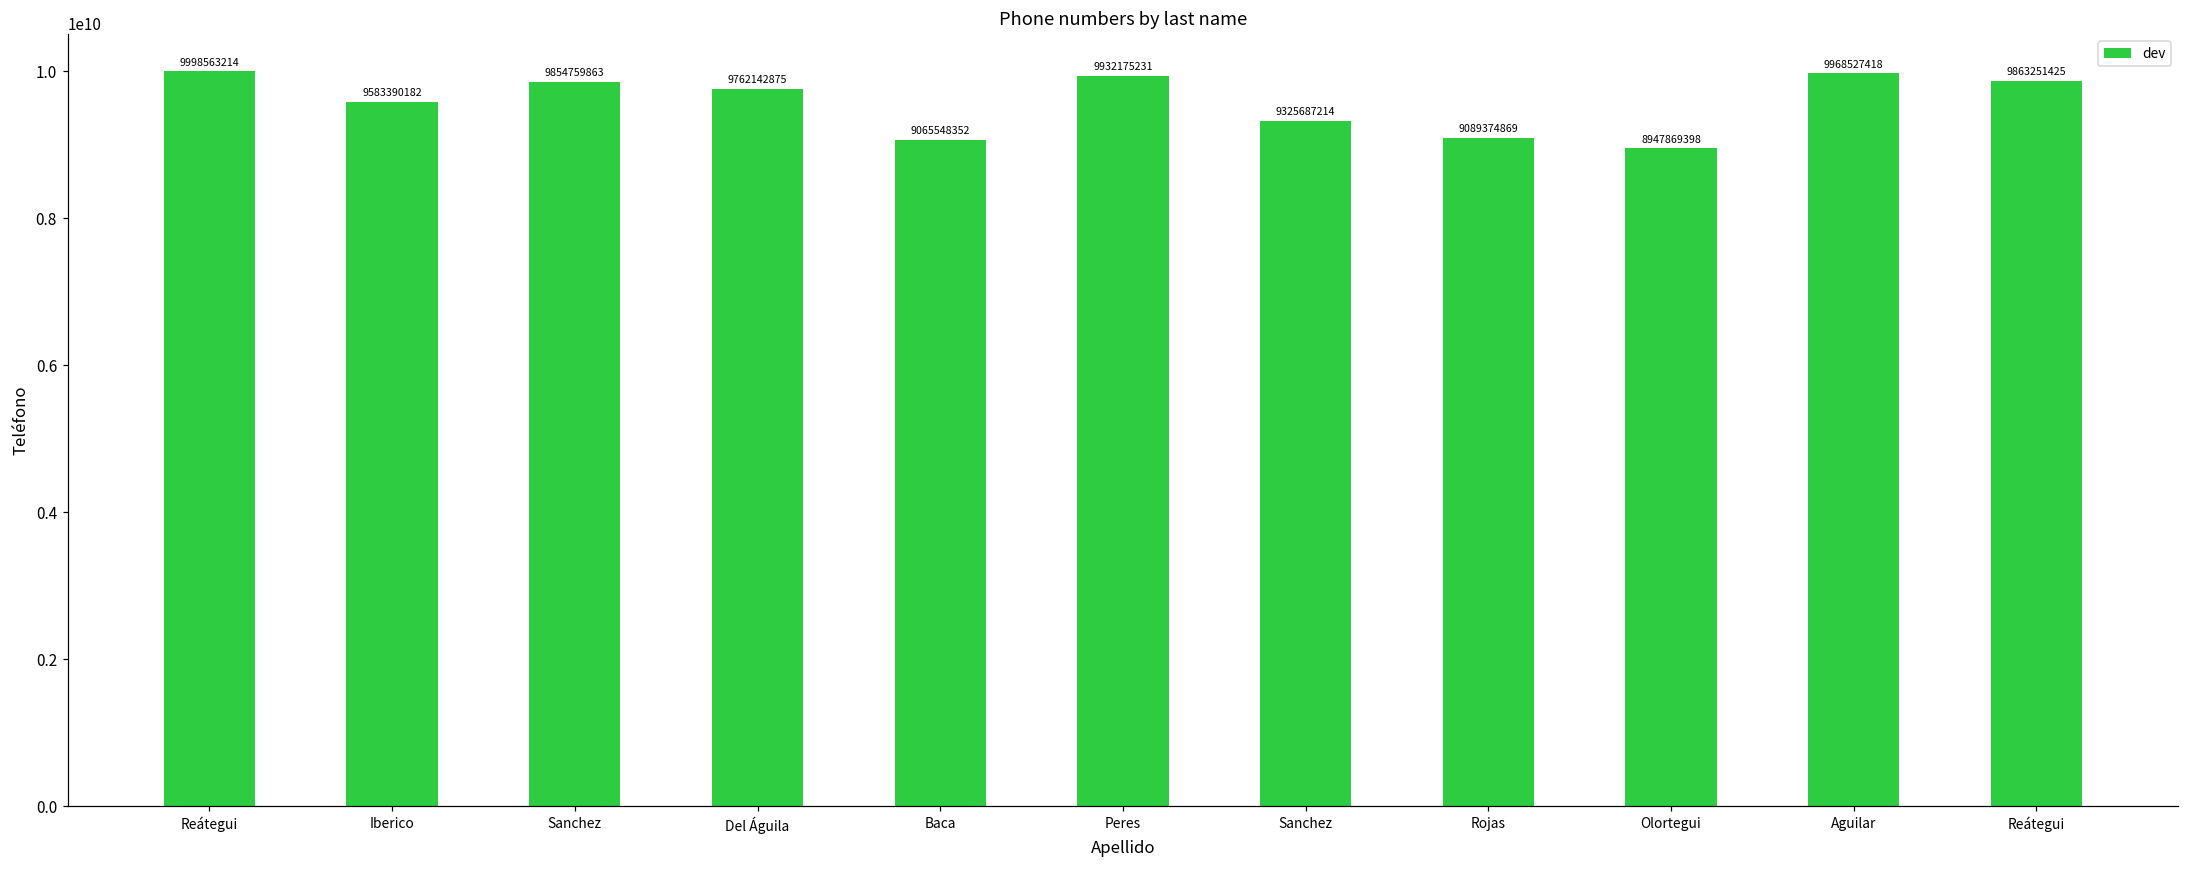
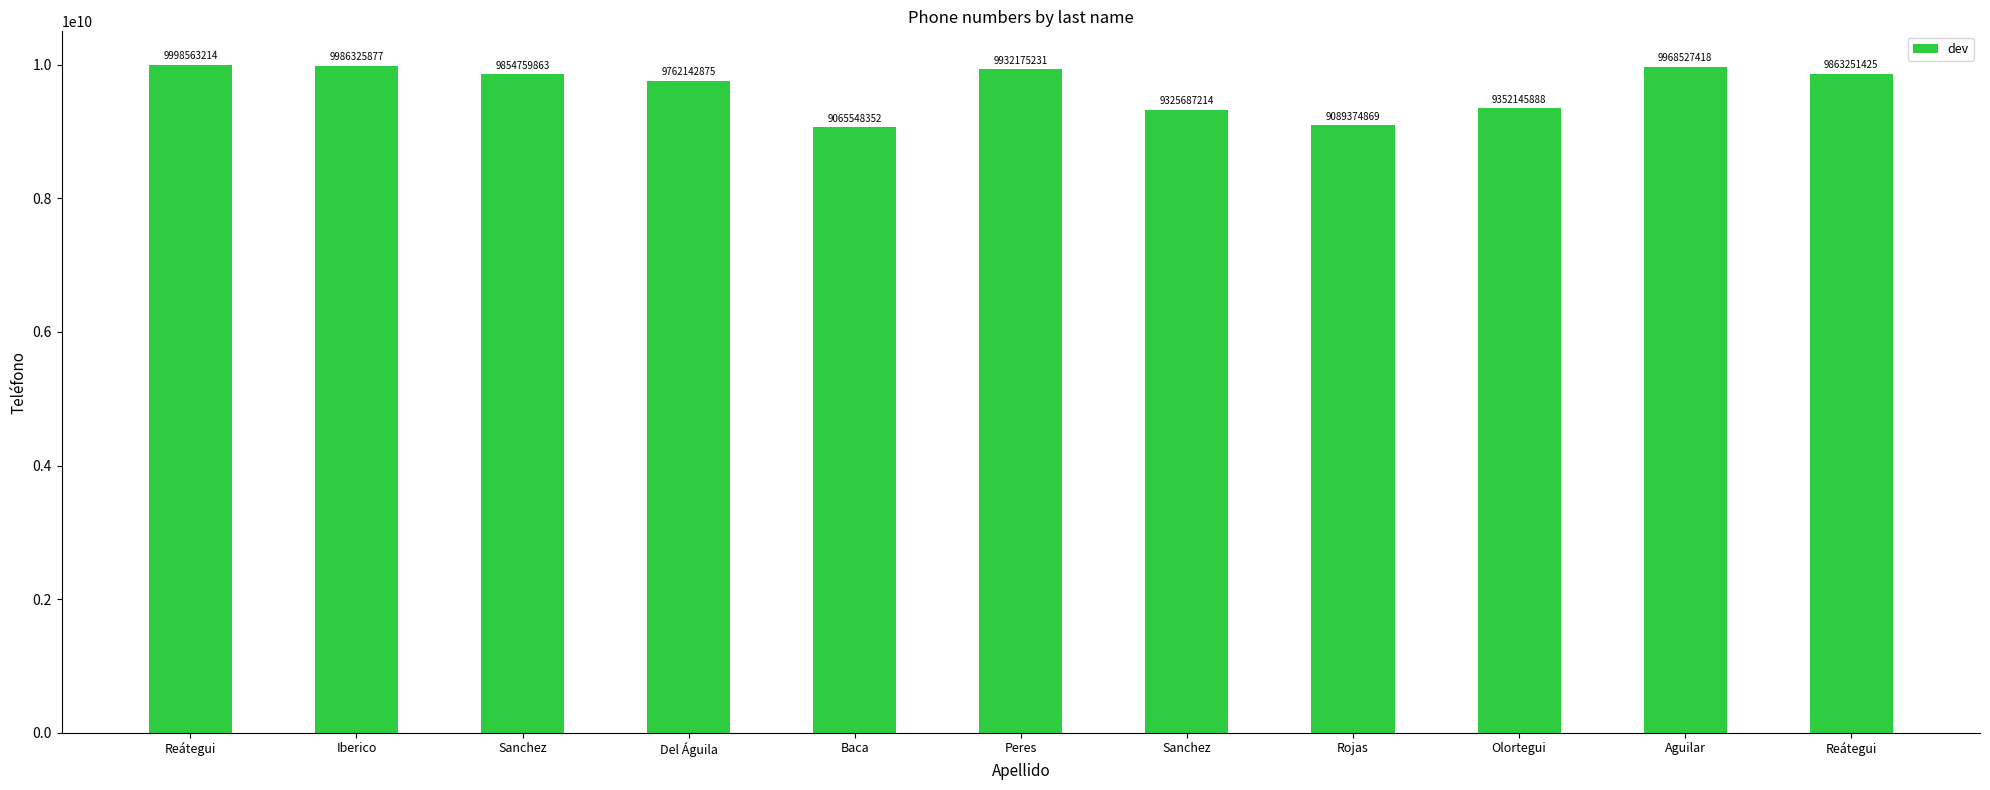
  {
-   "Iberico": 9583390182,
+   "Iberico": 9986325877,
    "Del Águila": 9762142875,
    "Baca": 9065548352,
    "Peres": 9932175231,
    "Rojas": 9089374869,
-   "Olortegui": 8947869398,
+   "Olortegui": 9352145888,
    "Aguilar": 9968527418
  }
